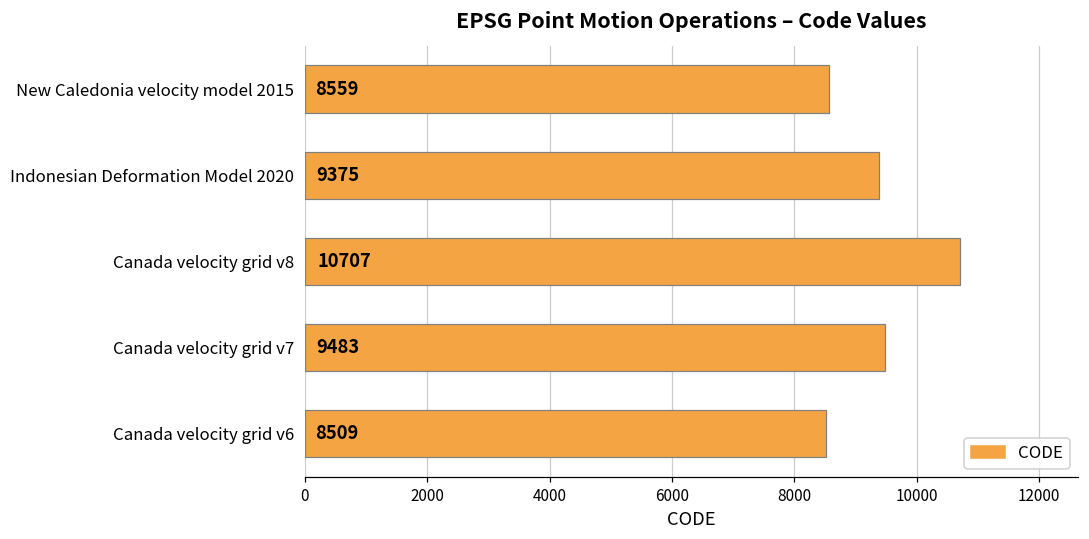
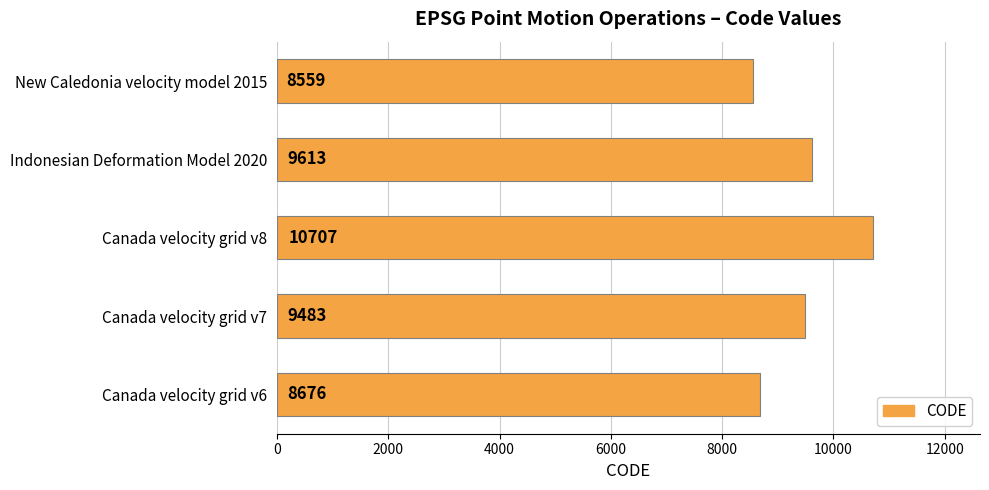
  {
    "New Caledonia velocity model 2015": 8559,
-   "Indonesian Deformation Model 2020": 9375,
+   "Indonesian Deformation Model 2020": 9613,
    "Canada velocity grid v8": 10707,
    "Canada velocity grid v7": 9483,
-   "Canada velocity grid v6": 8509
+   "Canada velocity grid v6": 8676
  }
